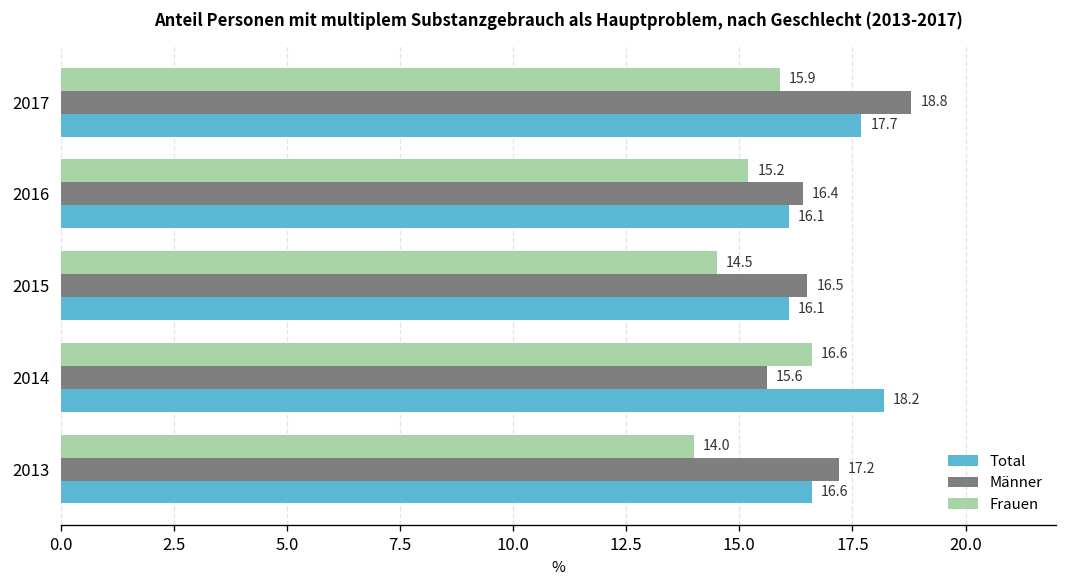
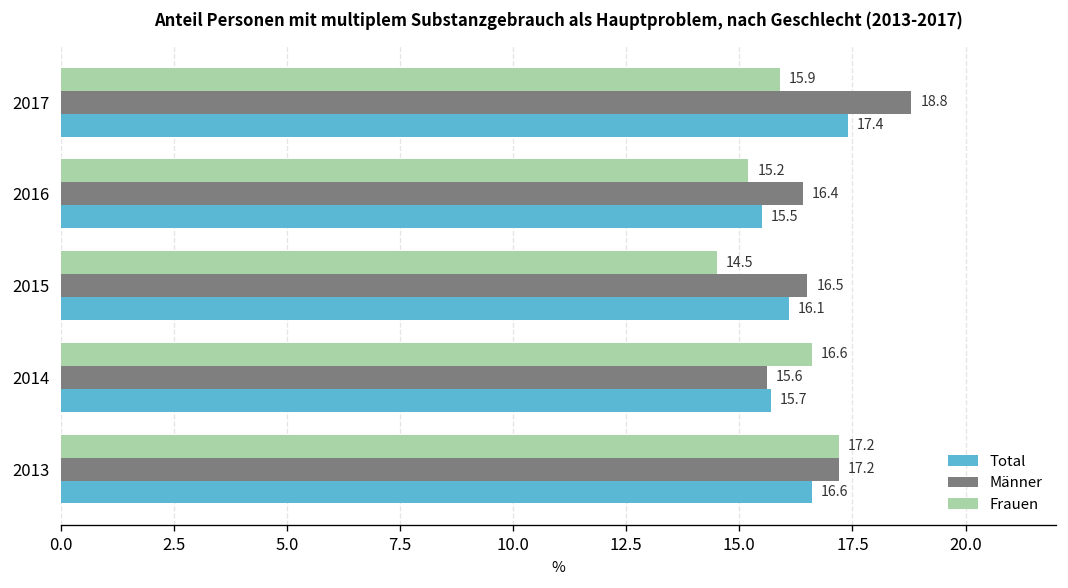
  {
    "Total": {
-     "2017": 17.7,
-     "2016": 16.1,
+     "2017": 17.4,
+     "2016": 15.5,
      "2015": 16.1,
-     "2014": 18.2,
+     "2014": 15.7,
      "2013": 16.6
    },
    "Männer": {
      "2017": 18.8,
      "2016": 16.4,
      "2015": 16.5,
      "2014": 15.6,
      "2013": 17.2
    },
    "Frauen": {
      "2017": 15.9,
      "2016": 15.2,
      "2015": 14.5,
      "2014": 16.6,
-     "2013": 14.0
+     "2013": 17.2
    }
  }
